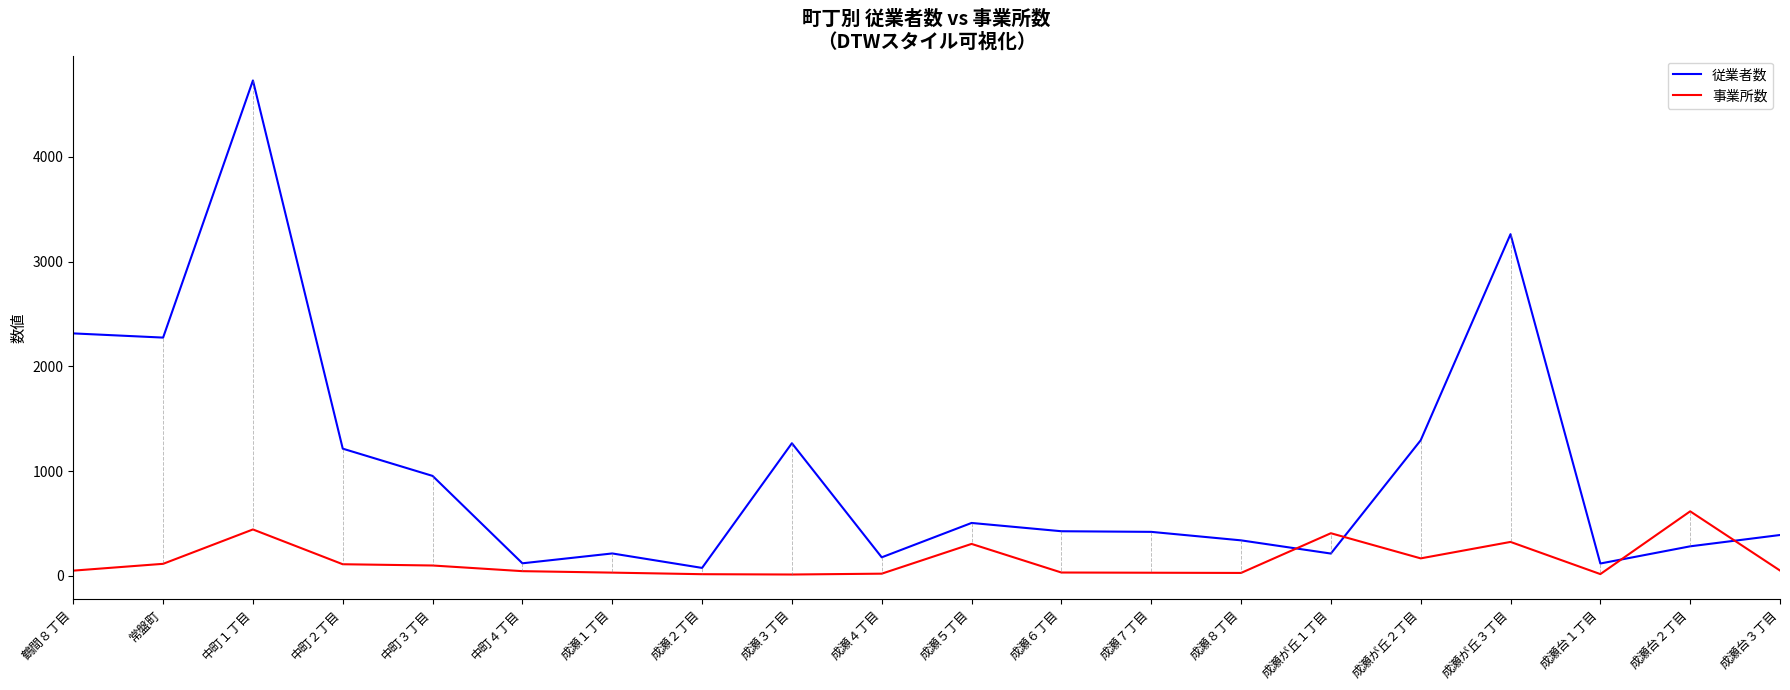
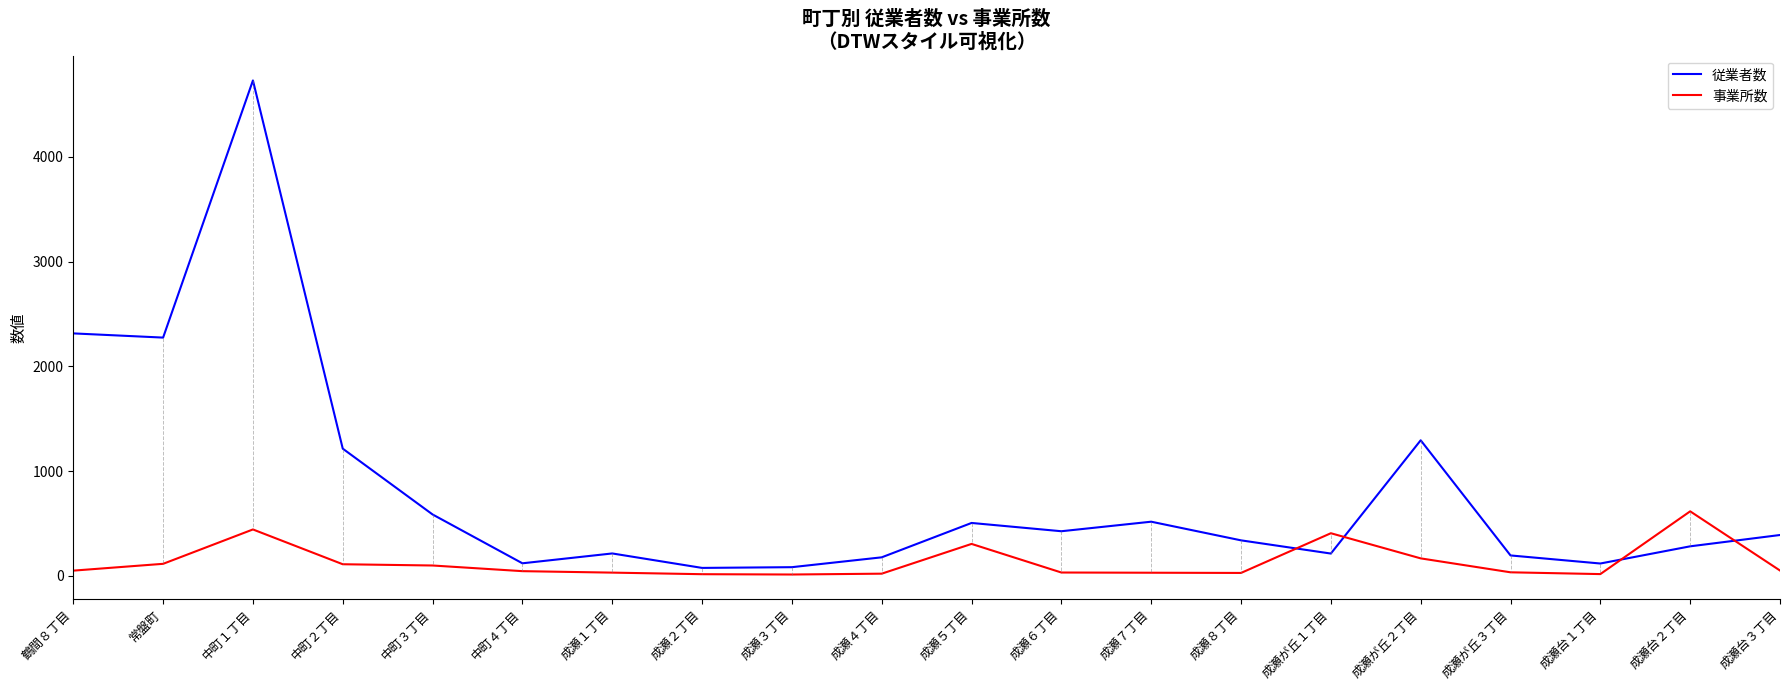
  {
    "従業者数": {
-     "中町３丁目": 950,
-     "成瀬３丁目": 1270,
-     "成瀬７丁目": 420,
-     "成瀬が丘３丁目": 3260
+     "中町３丁目": 590,
+     "成瀬３丁目": 80,
+     "成瀬７丁目": 520,
+     "成瀬が丘３丁目": 200
    },
    "事業所数": {
-     "成瀬が丘３丁目": 320
+     "成瀬が丘３丁目": 30
    }
  }
